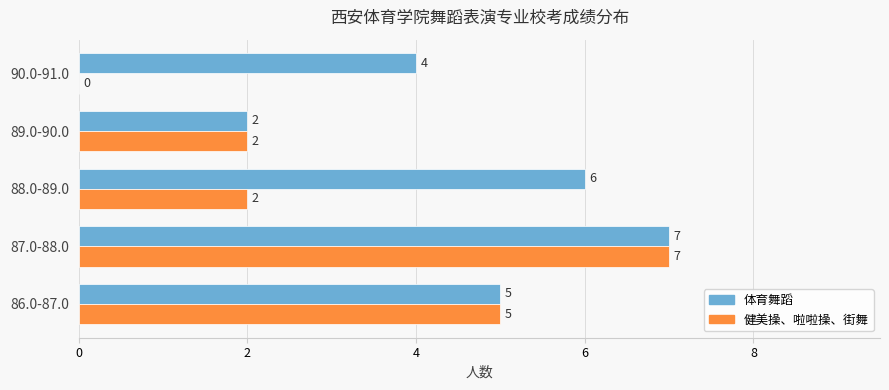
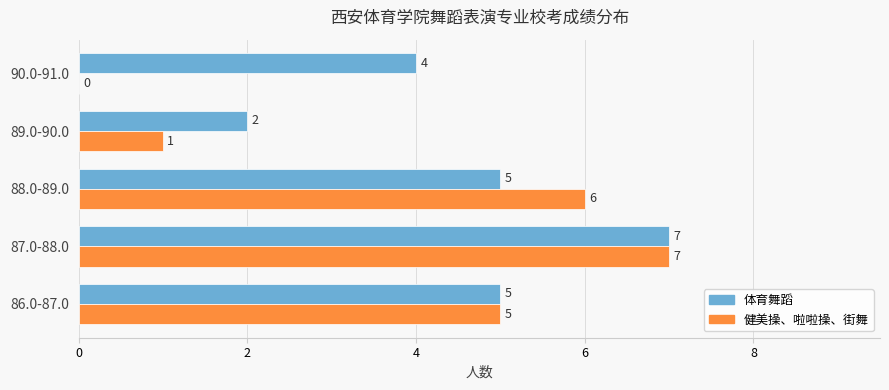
  {
    "体育舞蹈": {
      "90.0-91.0": 4,
      "89.0-90.0": 2,
-     "88.0-89.0": 6,
+     "88.0-89.0": 5,
      "87.0-88.0": 7,
      "86.0-87.0": 5
    },
    "健美操、啦啦操、街舞": {
      "90.0-91.0": 0,
-     "89.0-90.0": 2,
-     "88.0-89.0": 2,
+     "89.0-90.0": 1,
+     "88.0-89.0": 6,
      "87.0-88.0": 7,
      "86.0-87.0": 5
    }
  }
